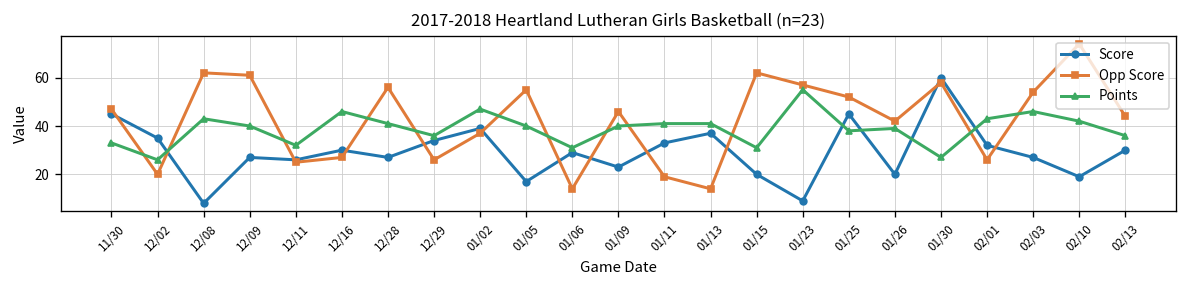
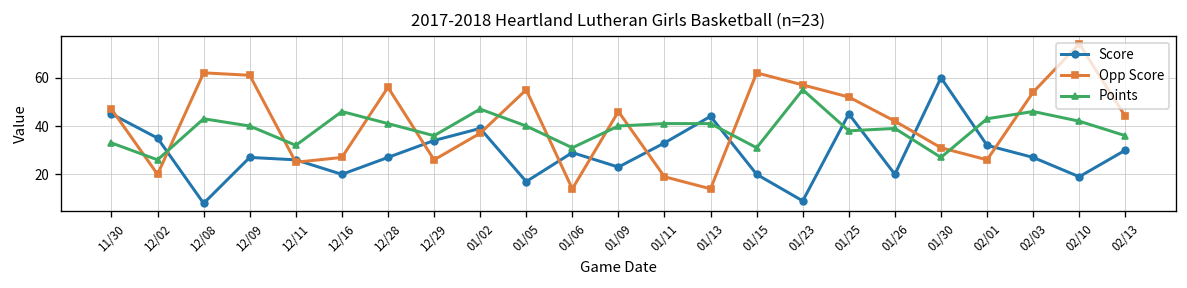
  {
    "Score": {
      "11/30": 45,
      "12/02": 35,
      "12/08": 8,
      "12/09": 27,
-     "12/16": 30,
+     "12/16": 20,
      "12/28": 27,
      "12/29": 34,
      "01/02": 39,
      "01/05": 17,
      "01/06": 29,
      "01/09": 23,
      "01/11": 33,
-     "01/13": 37,
+     "01/13": 44,
      "01/15": 20,
      "01/23": 9,
      "01/25": 45,
      "01/26": 20,
      "01/30": 60,
      "02/01": 32,
      "02/03": 27,
      "02/10": 19,
      "02/13": 30
    },
    "Opp Score": {
      "11/30": 47,
      "12/02": 20,
      "12/08": 62,
      "12/09": 61,
      "12/16": 27,
      "12/28": 56,
      "12/29": 26,
      "01/02": 37,
      "01/05": 55,
      "01/06": 14,
      "01/09": 46,
      "01/11": 19,
      "01/13": 14,
      "01/15": 62,
      "01/23": 57,
      "01/25": 52,
      "01/26": 42,
-     "01/30": 58,
+     "01/30": 31,
      "02/01": 26,
      "02/03": 54,
      "02/13": 44
    },
    "Points": {
      "11/30": 33,
      "12/02": 26,
      "12/08": 43,
      "12/09": 40,
      "12/11": 32,
      "12/16": 46,
      "12/28": 41,
      "12/29": 36,
      "01/02": 47,
      "01/05": 40,
      "01/06": 31,
      "01/09": 40,
      "01/11": 41,
      "01/13": 41,
      "01/15": 31,
      "01/23": 55,
      "01/25": 38,
      "01/26": 39,
      "01/30": 27,
      "02/01": 43,
      "02/03": 46,
      "02/10": 42,
      "02/13": 36
    }
  }
